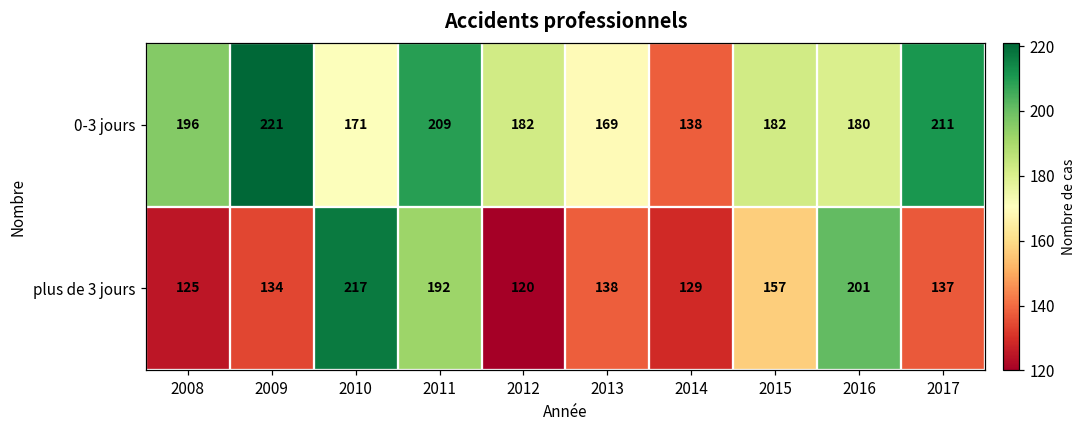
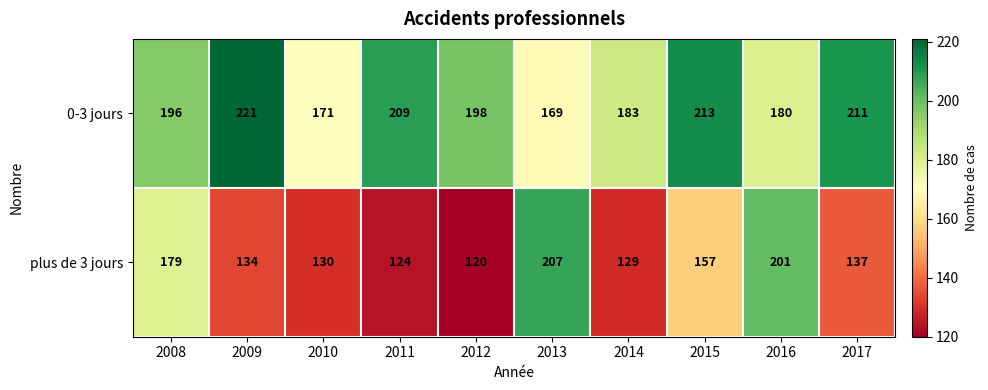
  {
    "0-3 jours": {
      "2008": 196,
      "2009": 221,
      "2010": 171,
      "2011": 209,
-     "2012": 182,
+     "2012": 198,
      "2013": 169,
-     "2014": 138,
-     "2015": 182,
+     "2014": 183,
+     "2015": 213,
      "2016": 180,
      "2017": 211
    },
    "plus de 3 jours": {
-     "2008": 125,
+     "2008": 179,
      "2009": 134,
-     "2010": 217,
-     "2011": 192,
+     "2010": 130,
+     "2011": 124,
      "2012": 120,
-     "2013": 138,
+     "2013": 207,
      "2014": 129,
      "2015": 157,
      "2016": 201,
      "2017": 137
    }
  }
